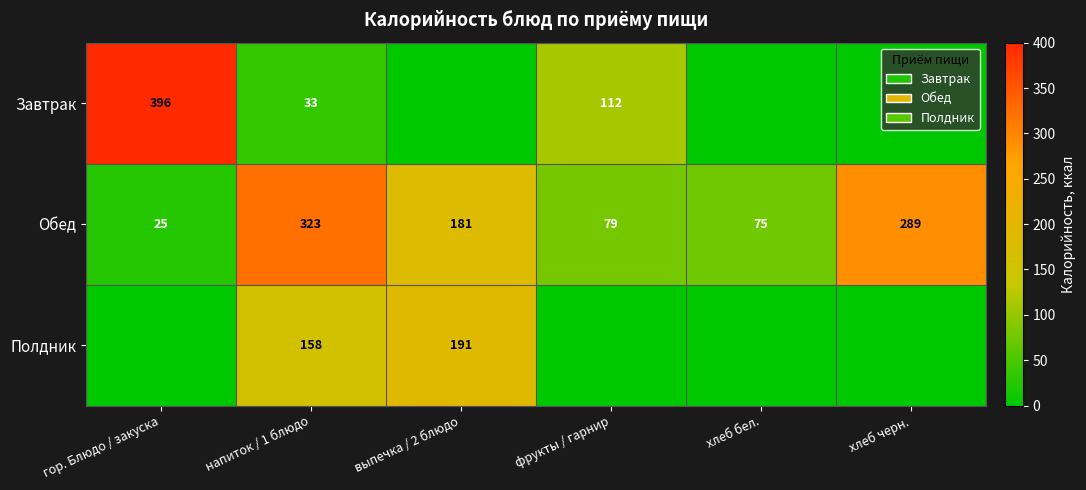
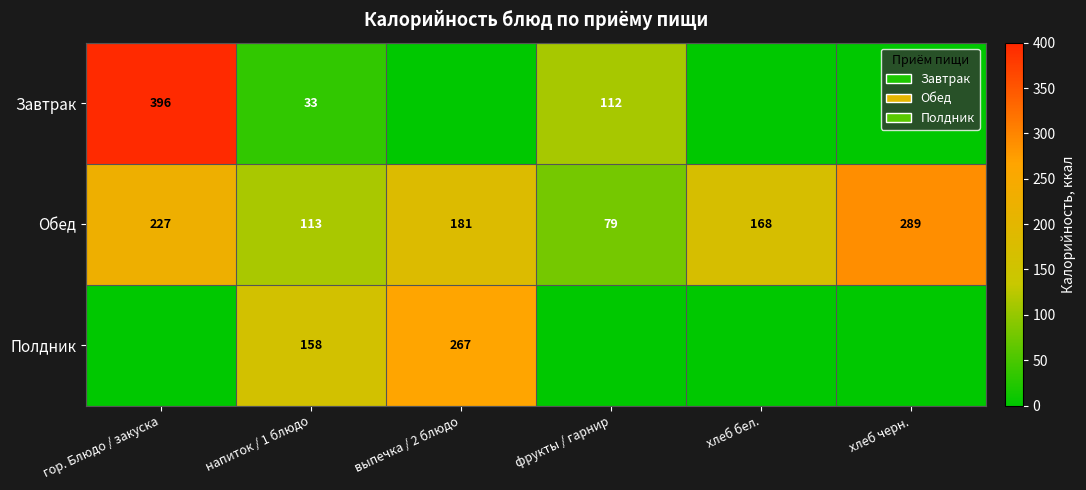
  {
    "Завтрак": {
      "гор. Блюдо / закуска": 396,
      "напиток / 1 блюдо": 33,
      "фрукты / гарнир": 112
    },
    "Обед": {
-     "гор. Блюдо / закуска": 25,
-     "напиток / 1 блюдо": 323,
+     "гор. Блюдо / закуска": 227,
+     "напиток / 1 блюдо": 113,
      "выпечка / 2 блюдо": 181,
      "фрукты / гарнир": 79,
-     "хлеб бел.": 75,
+     "хлеб бел.": 168,
      "хлеб черн.": 289
    },
    "Полдник": {
      "напиток / 1 блюдо": 158,
-     "выпечка / 2 блюдо": 191
+     "выпечка / 2 блюдо": 267
    }
  }
